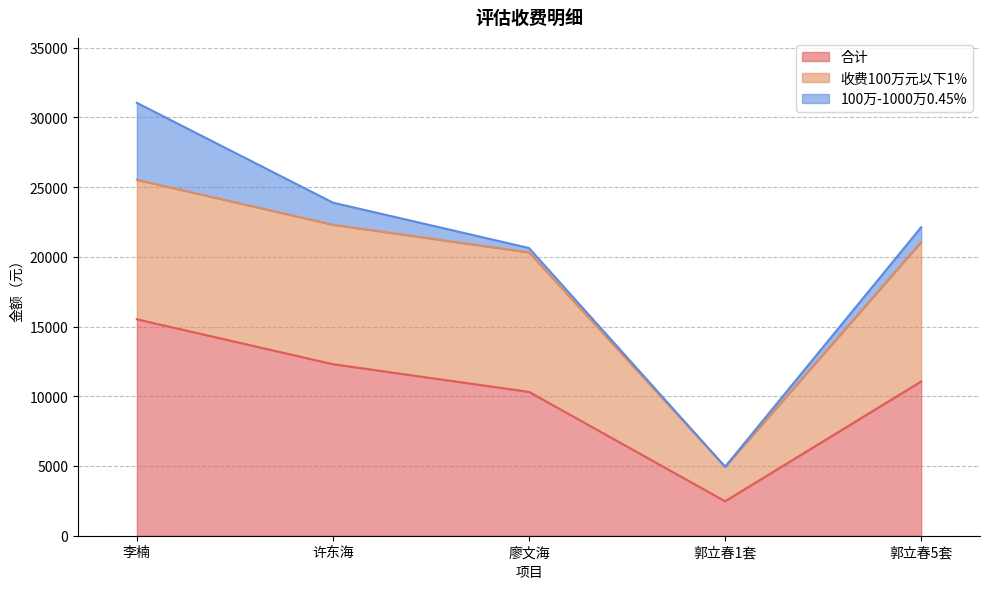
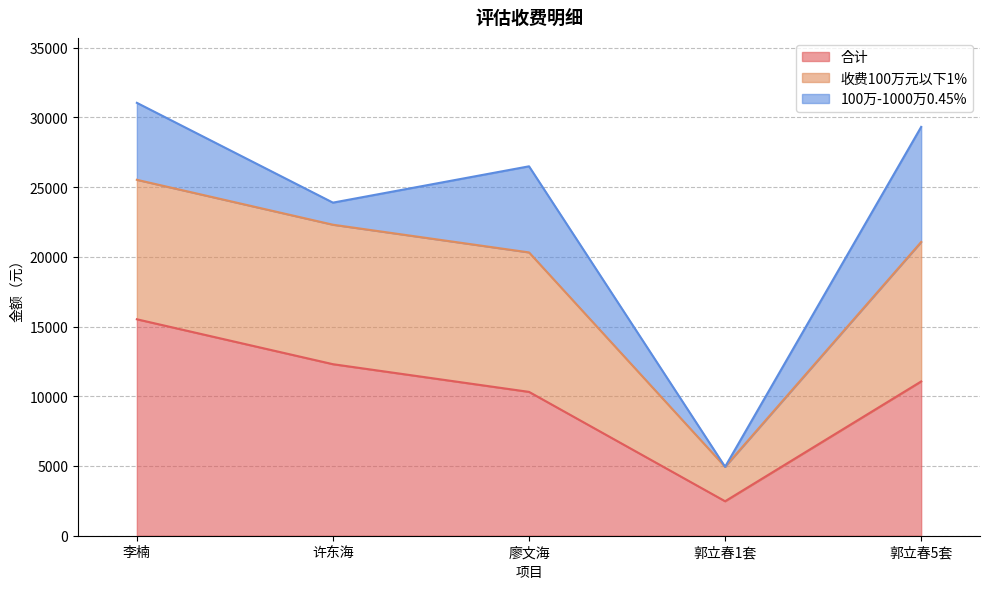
  {
    "100万-1000万0.45%": {
      "李楠": 5500,
      "许东海": 1600,
-     "廖文海": 300,
-     "郭立春5套": 1100
+     "廖文海": 6200,
+     "郭立春5套": 8300
    }
  }
